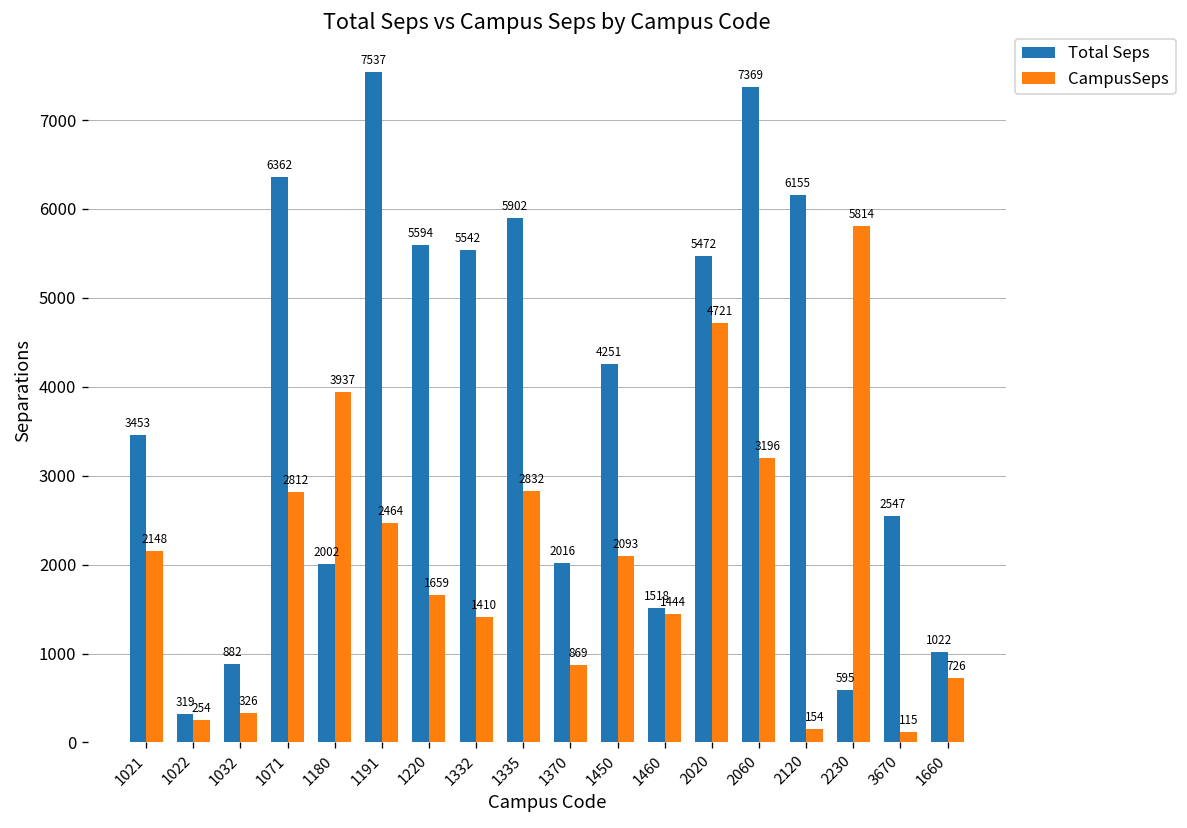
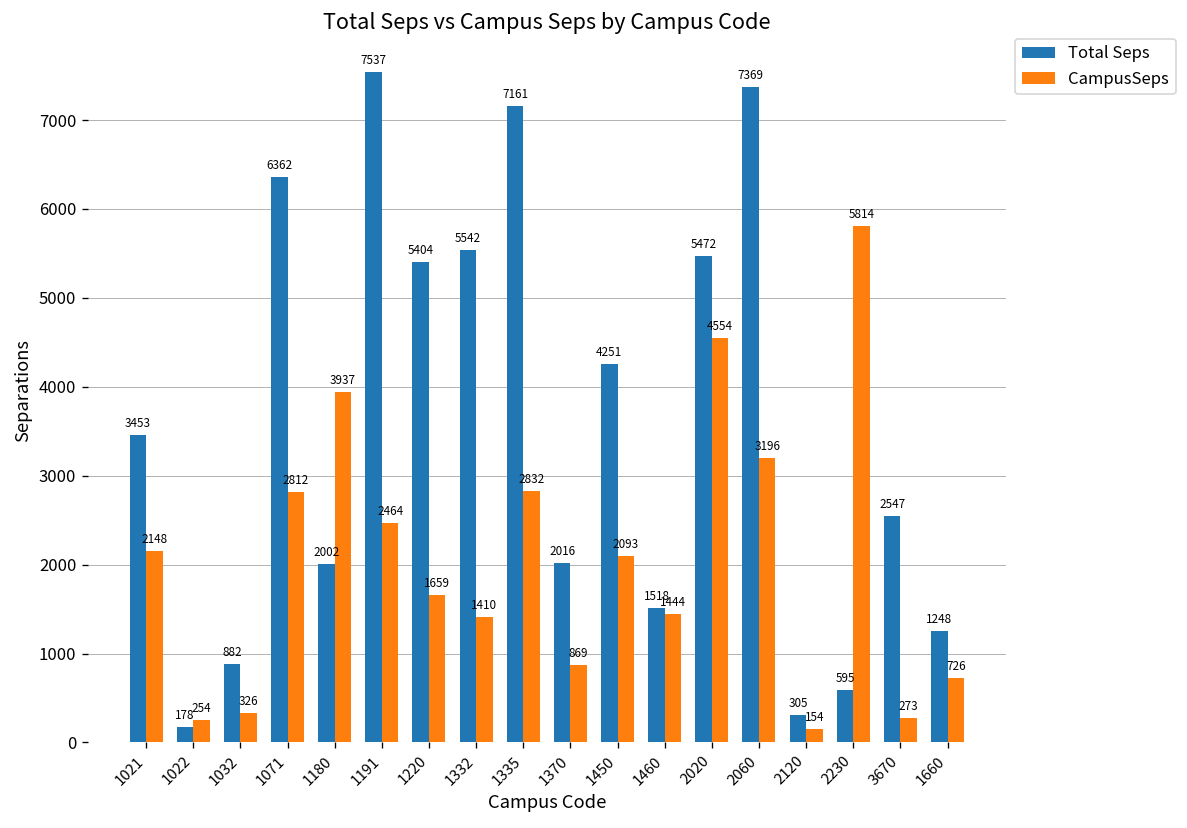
  {
    "Total Seps": {
      "1021": 3453,
-     "1022": 319,
+     "1022": 178,
      "1032": 882,
      "1071": 6362,
      "1180": 2002,
      "1191": 7537,
-     "1220": 5594,
+     "1220": 5404,
      "1332": 5542,
-     "1335": 5902,
+     "1335": 7161,
      "1370": 2016,
      "1450": 4251,
      "2020": 5472,
      "2060": 7369,
-     "2120": 6155,
+     "2120": 305,
      "2230": 595,
      "3670": 2547,
-     "1660": 1022
+     "1660": 1248
    },
    "CampusSeps": {
      "1021": 2148,
      "1022": 254,
      "1032": 326,
      "1071": 2812,
      "1180": 3937,
      "1191": 2464,
      "1220": 1659,
      "1332": 1410,
      "1335": 2832,
      "1370": 869,
      "1450": 2093,
-     "2020": 4721,
+     "2020": 4554,
      "2060": 3196,
      "2120": 154,
      "2230": 5814,
-     "3670": 115,
+     "3670": 273,
      "1660": 726
    }
  }
